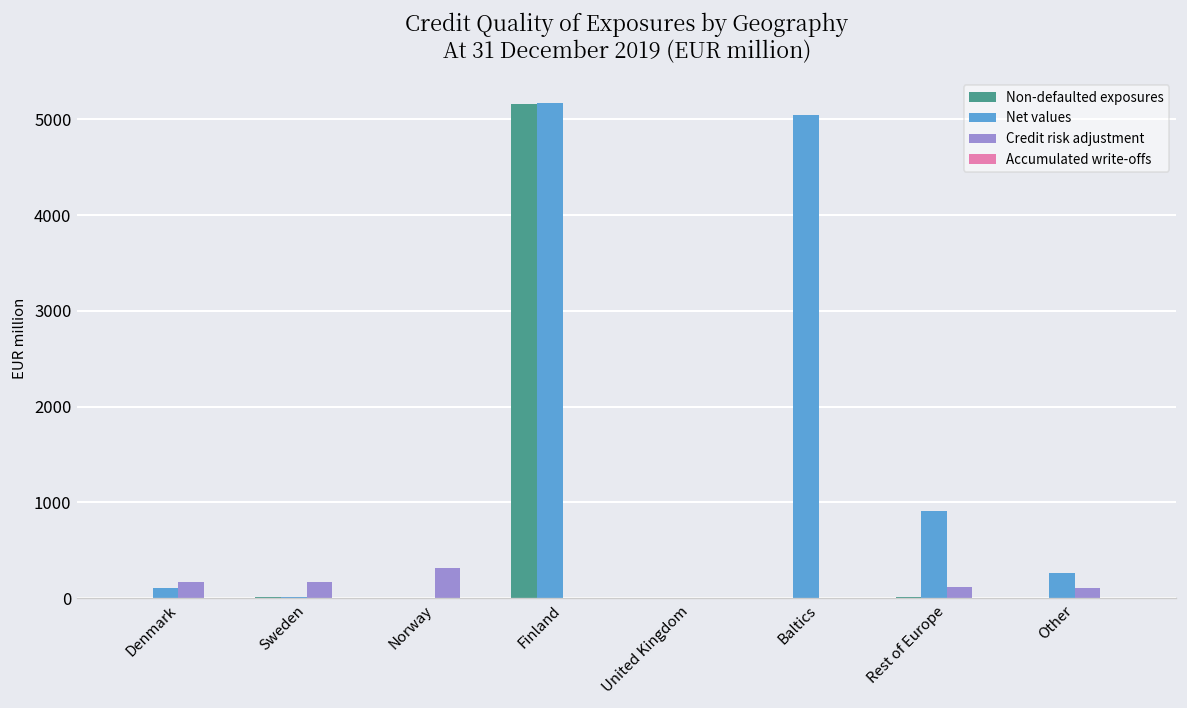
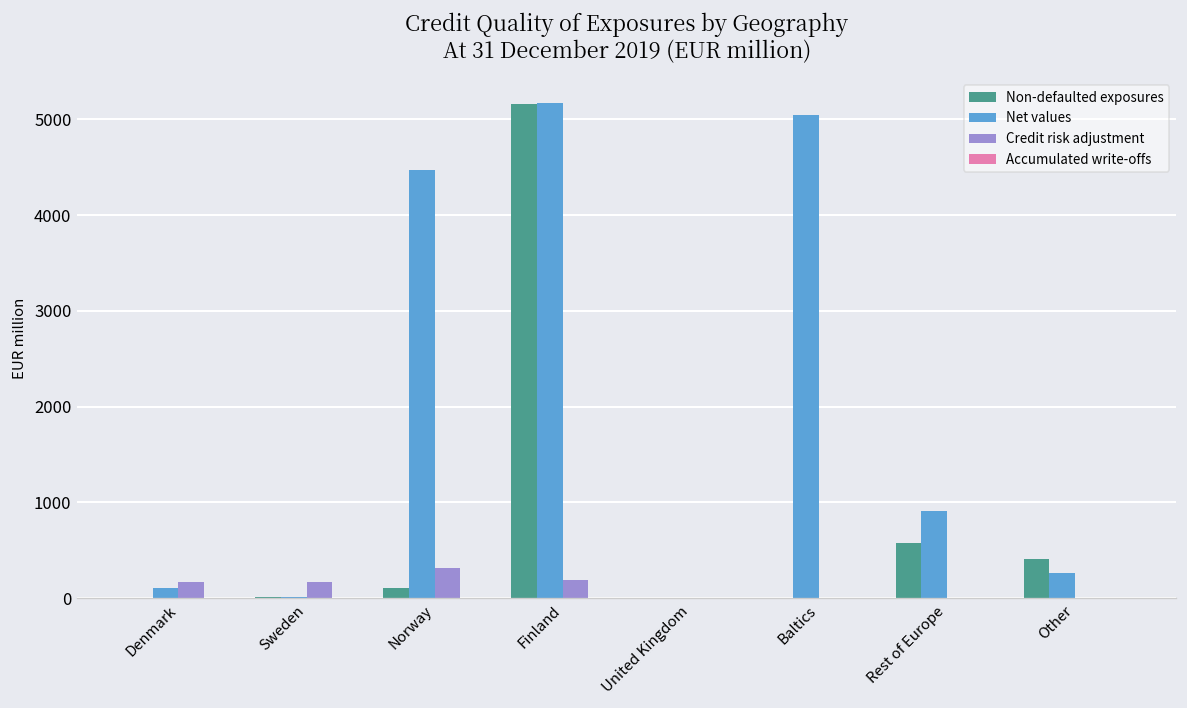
  {
    "Non-defaulted exposures": {
      "Denmark": 0,
-     "Norway": 0,
+     "Norway": 100,
      "Finland": 5200,
-     "Rest of Europe": 0,
-     "Other": 0
+     "Rest of Europe": 600,
+     "Other": 400
    },
    "Net values": {
      "Denmark": 100,
-     "Norway": 0,
+     "Norway": 4500,
      "Finland": 5200,
      "Baltics": 5000,
      "Rest of Europe": 900,
      "Other": 300
    },
    "Credit risk adjustment": {
      "Denmark": 200,
      "Sweden": 200,
      "Norway": 300,
-     "Finland": 0,
+     "Finland": 200,
      "United Kingdom": 0,
      "Baltics": 0,
-     "Rest of Europe": 100,
-     "Other": 100
+     "Rest of Europe": 0,
+     "Other": 0
    },
    "Accumulated write-offs": {
      "Denmark": 0,
      "Sweden": 0,
      "Norway": 0,
      "Finland": 0,
      "United Kingdom": 0,
      "Baltics": 0,
      "Rest of Europe": 0,
      "Other": 0
    }
  }
